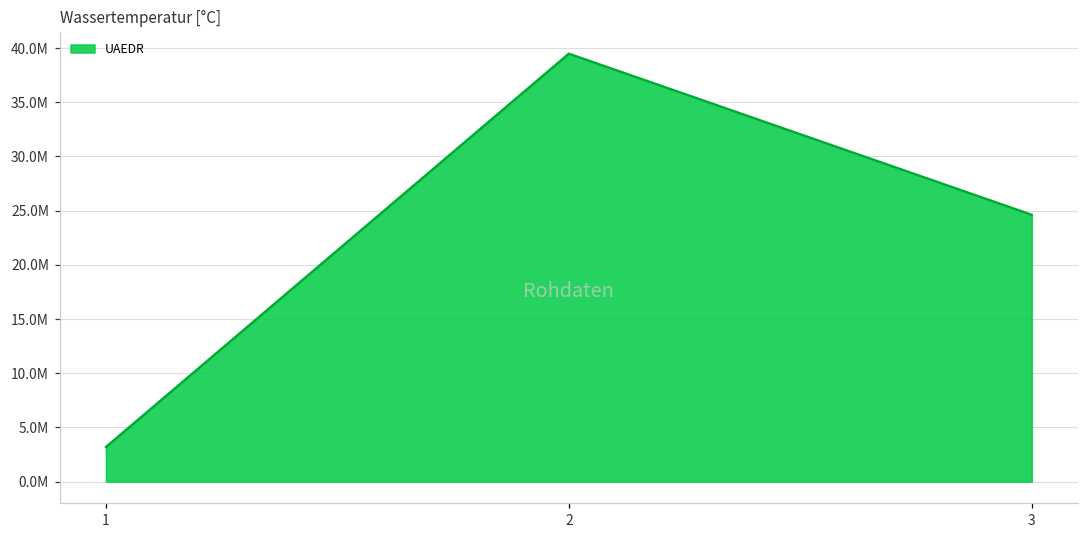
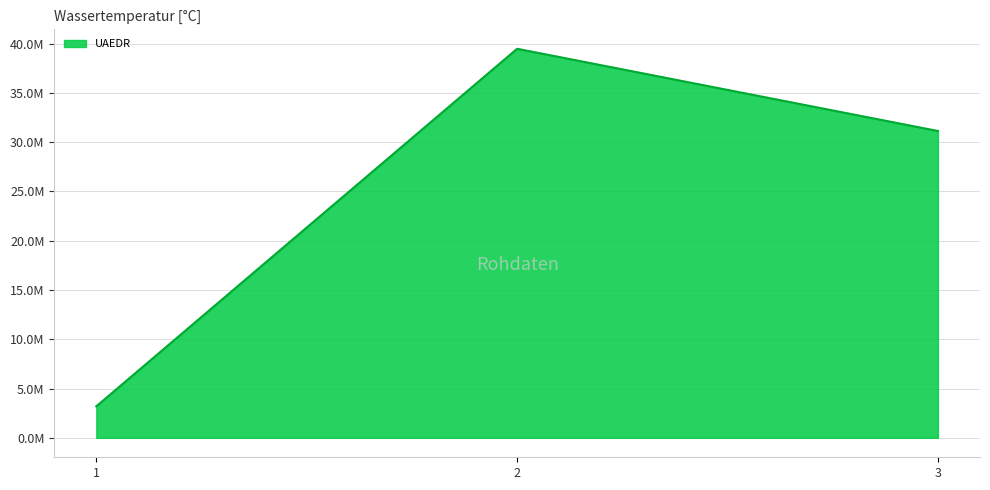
  {
    "1": 3000000,
    "2": 39000000,
-   "3": 25000000
+   "3": 31000000
  }
